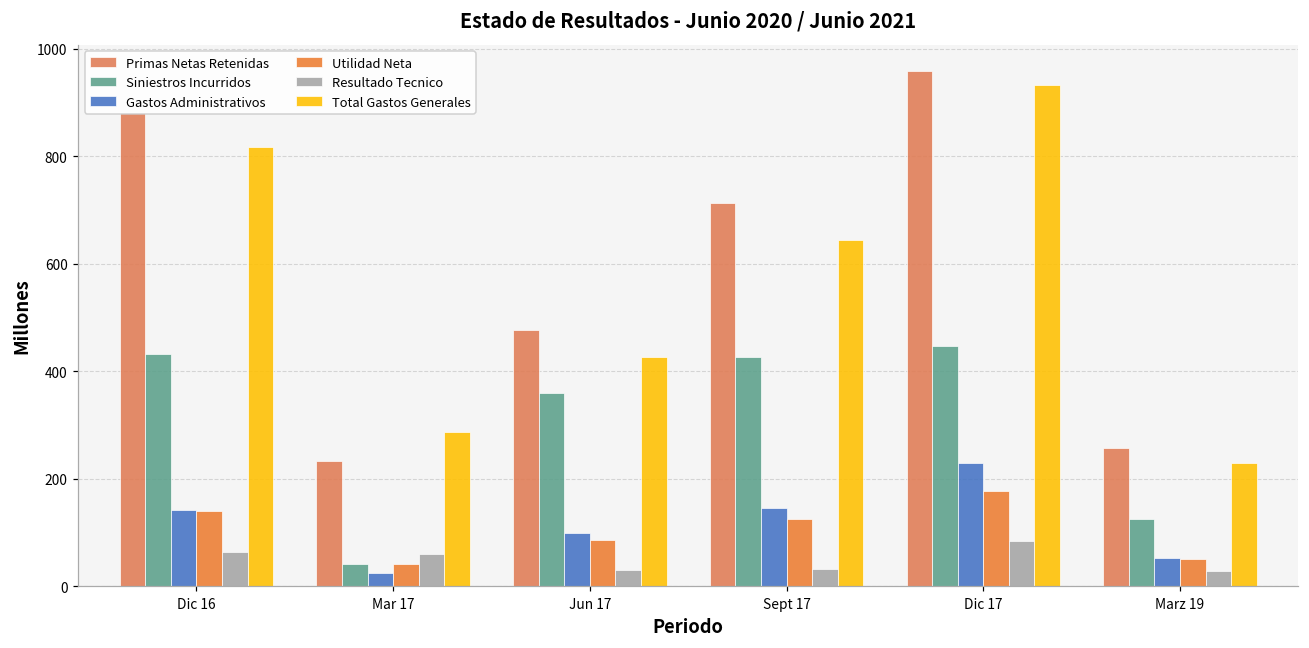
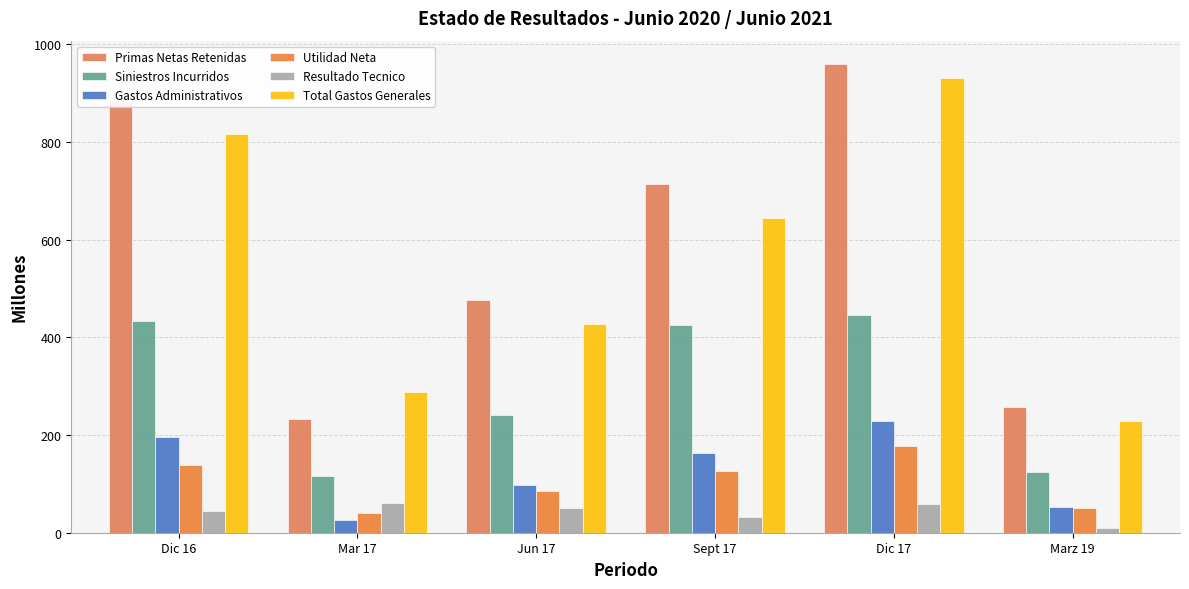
  {
    "Siniestros Incurridos": {
      "Dic 16": 430,
-     "Mar 17": 40,
-     "Jun 17": 360,
+     "Mar 17": 120,
+     "Jun 17": 240,
      "Sept 17": 430,
      "Dic 17": 450,
      "Marz 19": 120
    },
    "Gastos Administrativos": {
-     "Dic 16": 140,
+     "Dic 16": 200,
      "Mar 17": 30,
      "Jun 17": 100,
-     "Sept 17": 140,
+     "Sept 17": 160,
      "Dic 17": 230,
      "Marz 19": 50
    },
    "Resultado Tecnico": {
-     "Dic 16": 60,
+     "Dic 16": 40,
      "Mar 17": 60,
-     "Jun 17": 30,
+     "Jun 17": 50,
      "Sept 17": 30,
-     "Dic 17": 80,
-     "Marz 19": 30
+     "Dic 17": 60,
+     "Marz 19": 10
    },
    "Total Gastos Generales": {
      "Dic 16": 820,
      "Mar 17": 290,
      "Jun 17": 430,
      "Sept 17": 640,
      "Dic 17": 930,
      "Marz 19": 230
    }
  }
